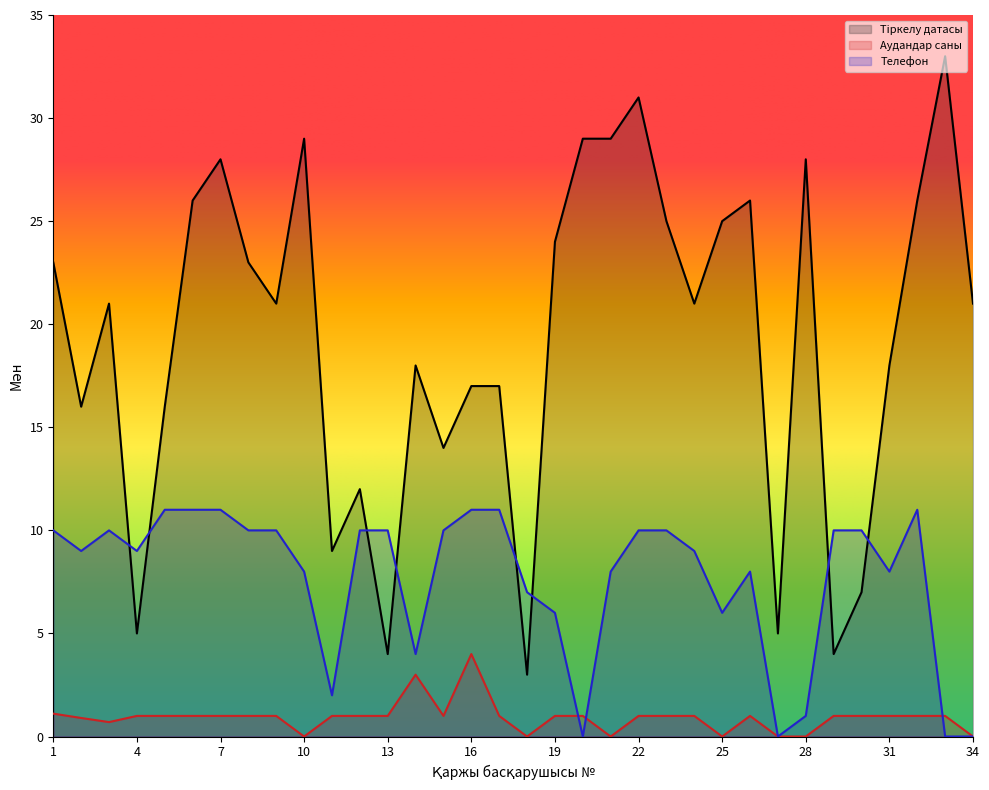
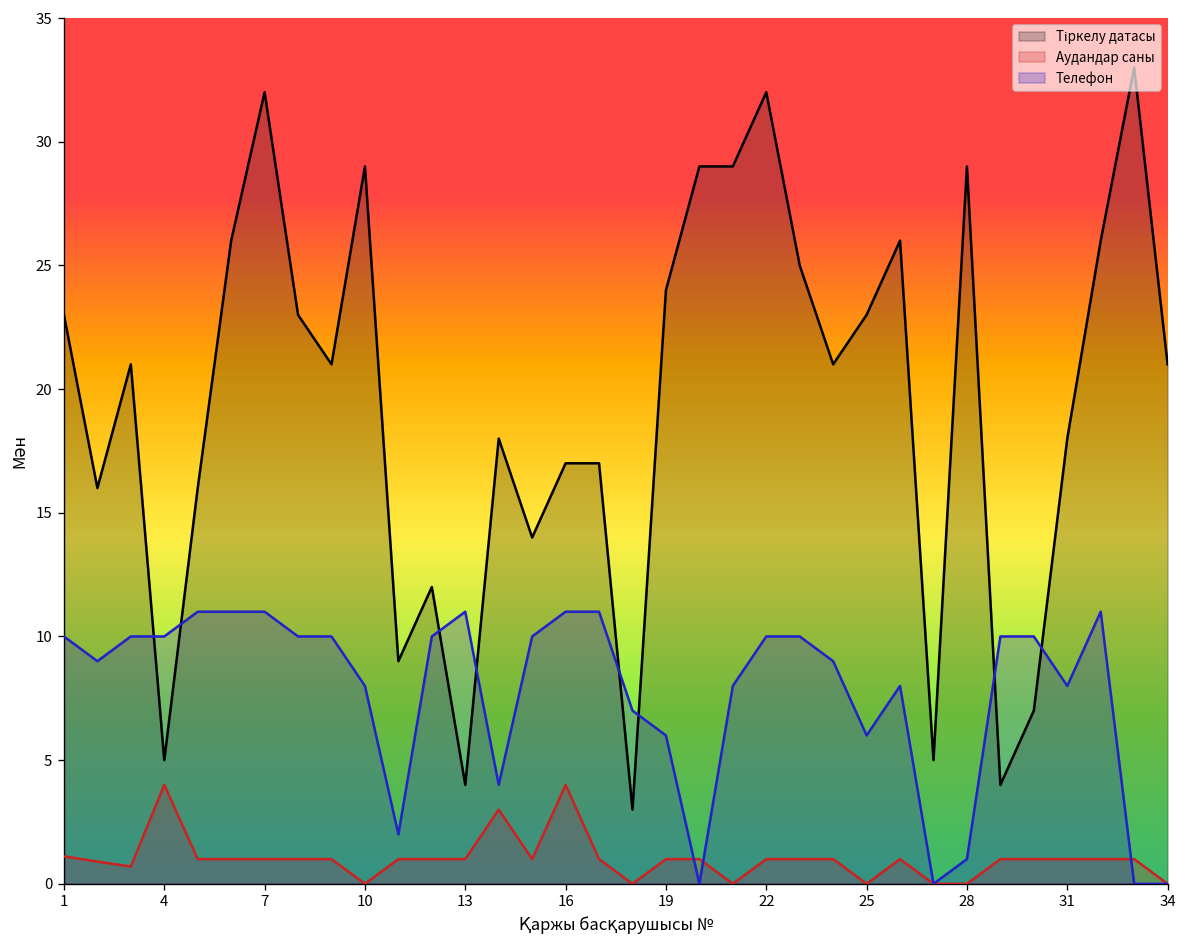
  {
    "Тіркелу датасы": {
      "1": 23,
      "4": 5,
-     "7": 28,
+     "7": 32,
      "10": 29,
      "13": 4,
      "16": 17,
      "19": 24,
-     "22": 31,
-     "25": 25,
-     "28": 28,
+     "22": 32,
+     "25": 23,
+     "28": 29,
      "31": 18,
      "34": 21
    },
    "Аудандар саны": {
      "1": 1,
-     "4": 1,
+     "4": 4,
      "7": 1,
      "10": 0,
      "13": 1,
      "16": 4,
      "19": 1,
      "22": 1,
      "25": 0,
      "28": 0,
      "31": 1
    },
    "Телефон": {
      "1": 10,
-     "4": 9,
+     "4": 10,
      "7": 11,
      "10": 8,
-     "13": 10,
+     "13": 11,
      "16": 11,
      "19": 6,
      "22": 10,
      "25": 6,
      "28": 1,
      "31": 8
    }
  }
